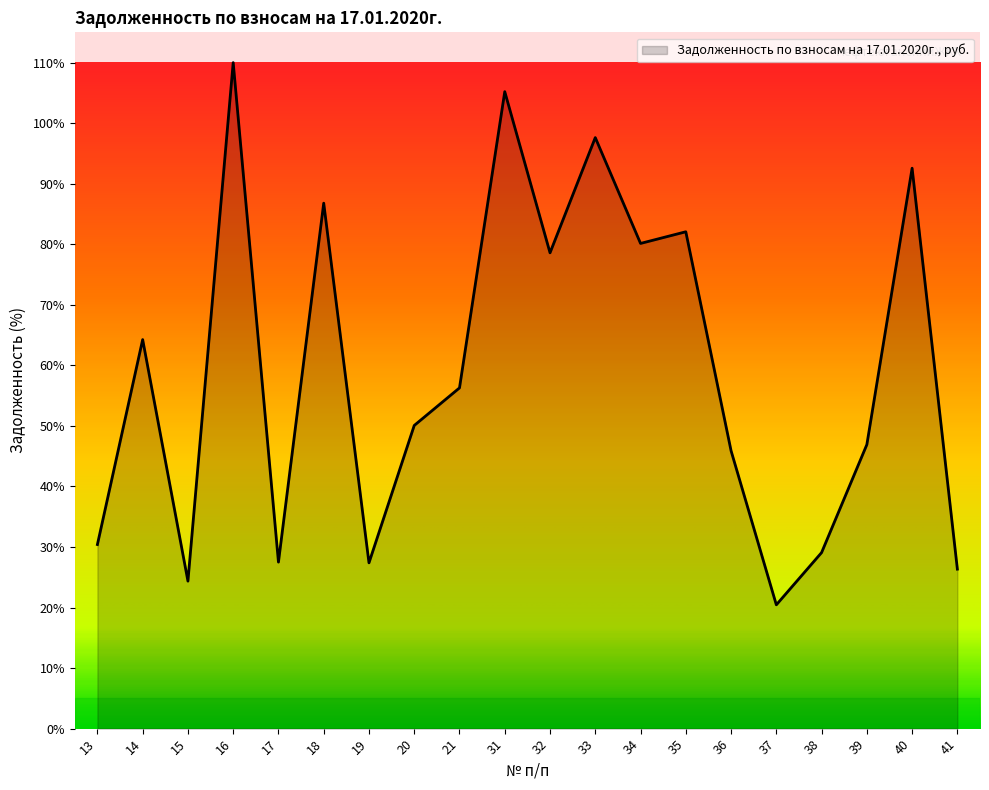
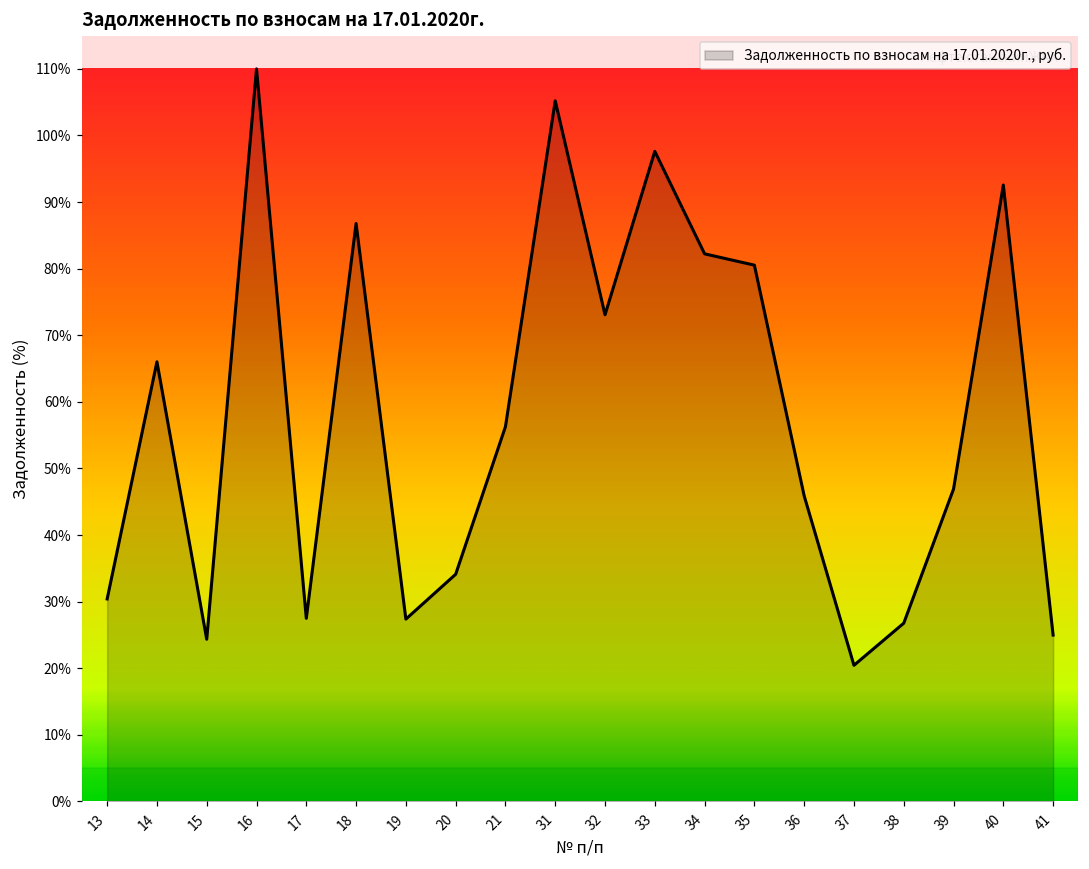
  {
    "13": "30%",
-   "14": "64%",
+   "14": "66%",
    "15": "24%",
    "16": "110%",
    "17": "28%",
    "18": "87%",
    "19": "27%",
-   "20": "50%",
+   "20": "34%",
    "21": "56%",
    "31": "105%",
-   "32": "79%",
+   "32": "73%",
    "33": "98%",
-   "34": "80%",
-   "35": "82%",
+   "34": "82%",
+   "35": "81%",
    "36": "46%",
    "37": "20%",
-   "38": "29%",
+   "38": "27%",
    "39": "47%",
    "40": "93%",
-   "41": "26%"
+   "41": "25%"
  }
